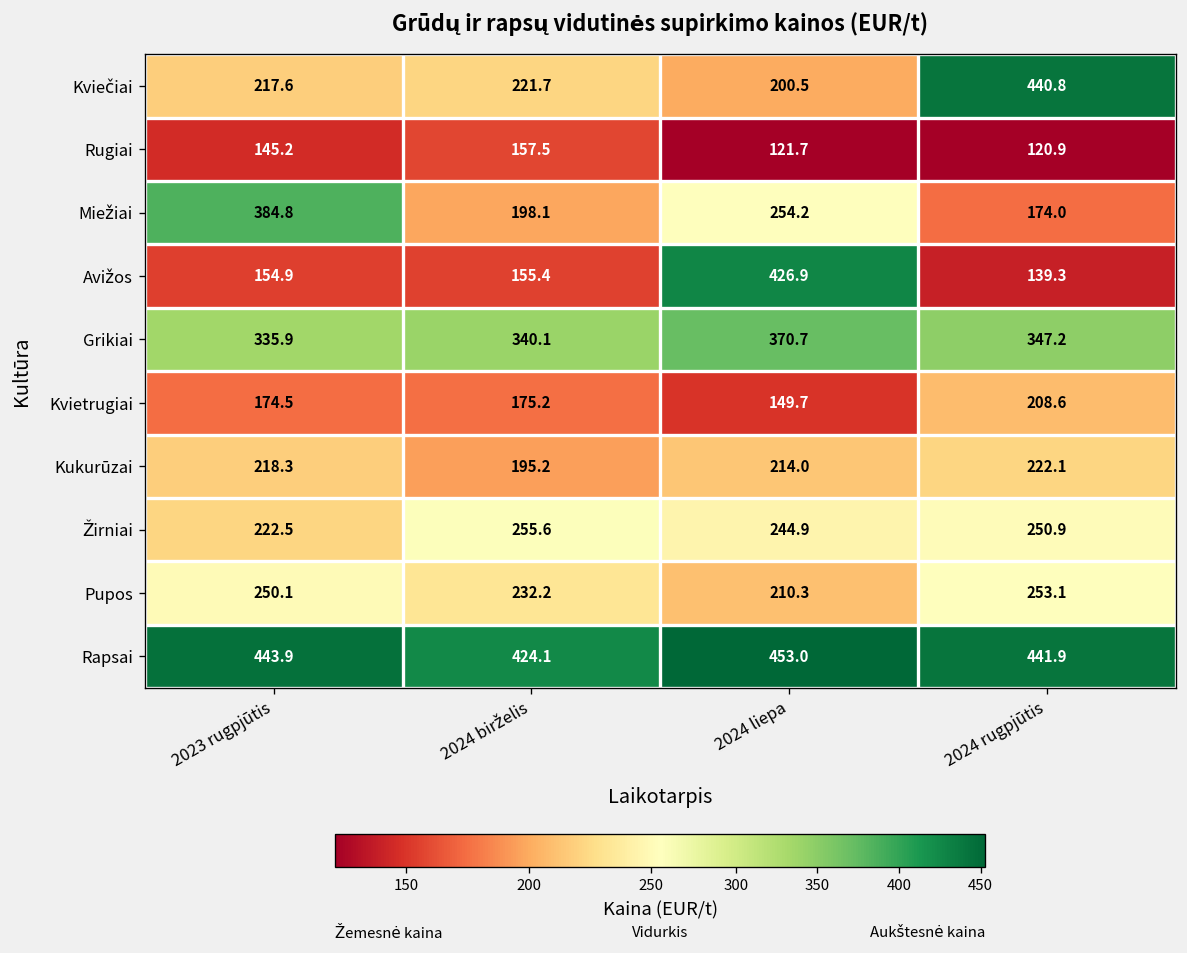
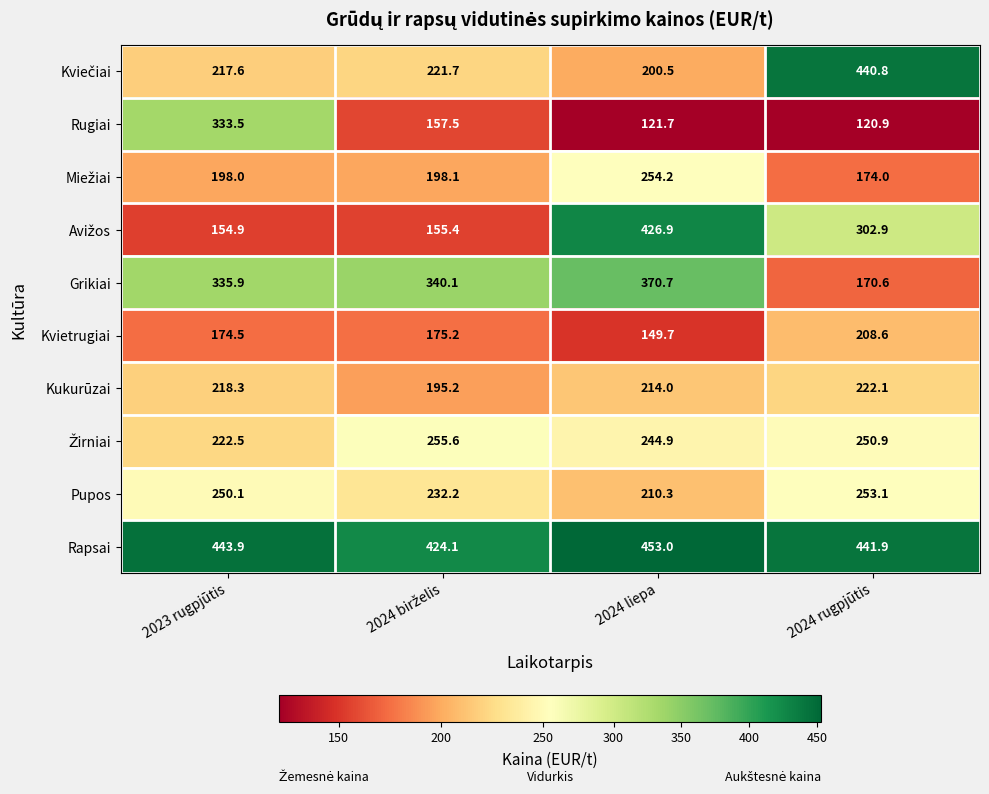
  {
    "Kviečiai": {
      "2023 rugpjūtis": 217.6,
      "2024 birželis": 221.7,
      "2024 liepa": 200.5,
      "2024 rugpjūtis": 440.8
    },
    "Rugiai": {
-     "2023 rugpjūtis": 145.2,
+     "2023 rugpjūtis": 333.5,
      "2024 birželis": 157.5,
      "2024 liepa": 121.7,
      "2024 rugpjūtis": 120.9
    },
    "Miežiai": {
-     "2023 rugpjūtis": 384.8,
+     "2023 rugpjūtis": 198.0,
      "2024 birželis": 198.1,
      "2024 liepa": 254.2,
      "2024 rugpjūtis": 174.0
    },
    "Avižos": {
      "2023 rugpjūtis": 154.9,
      "2024 birželis": 155.4,
      "2024 liepa": 426.9,
-     "2024 rugpjūtis": 139.3
+     "2024 rugpjūtis": 302.9
    },
    "Grikiai": {
      "2023 rugpjūtis": 335.9,
      "2024 birželis": 340.1,
      "2024 liepa": 370.7,
-     "2024 rugpjūtis": 347.2
+     "2024 rugpjūtis": 170.6
    },
    "Kvietrugiai": {
      "2023 rugpjūtis": 174.5,
      "2024 birželis": 175.2,
      "2024 liepa": 149.7,
      "2024 rugpjūtis": 208.6
    },
    "Kukurūzai": {
      "2023 rugpjūtis": 218.3,
      "2024 birželis": 195.2,
      "2024 liepa": 214.0,
      "2024 rugpjūtis": 222.1
    },
    "Žirniai": {
      "2023 rugpjūtis": 222.5,
      "2024 birželis": 255.6,
      "2024 liepa": 244.9,
      "2024 rugpjūtis": 250.9
    },
    "Pupos": {
      "2023 rugpjūtis": 250.1,
      "2024 birželis": 232.2,
      "2024 liepa": 210.3,
      "2024 rugpjūtis": 253.1
    },
    "Rapsai": {
      "2023 rugpjūtis": 443.9,
      "2024 birželis": 424.1,
      "2024 liepa": 453.0,
      "2024 rugpjūtis": 441.9
    }
  }
